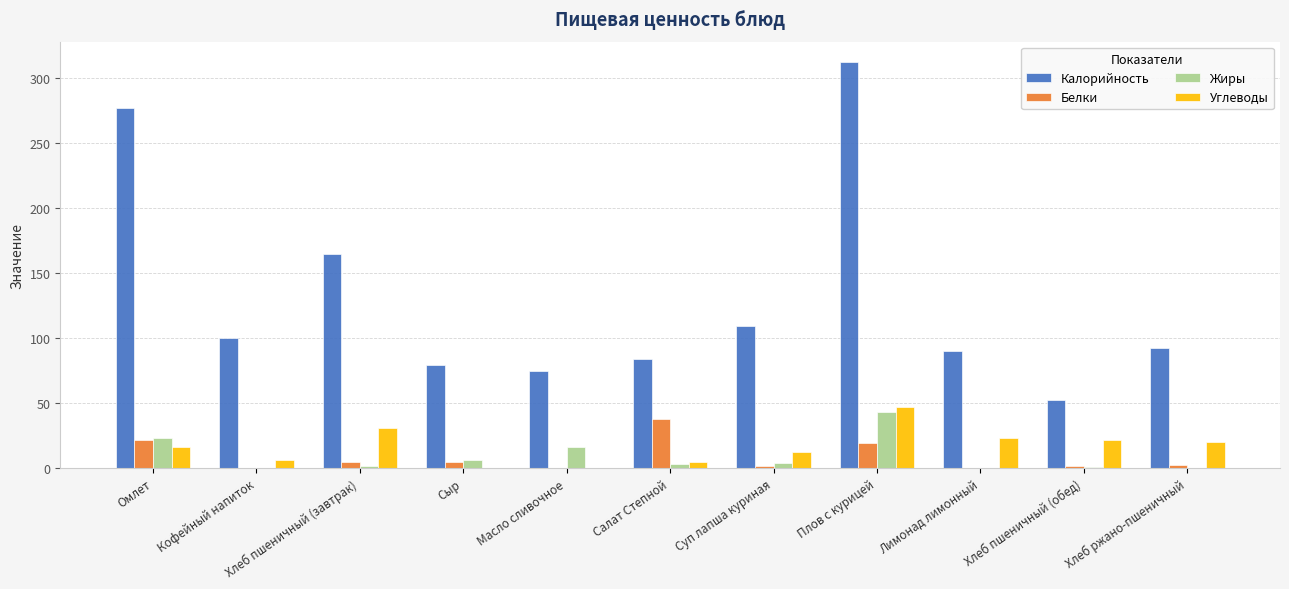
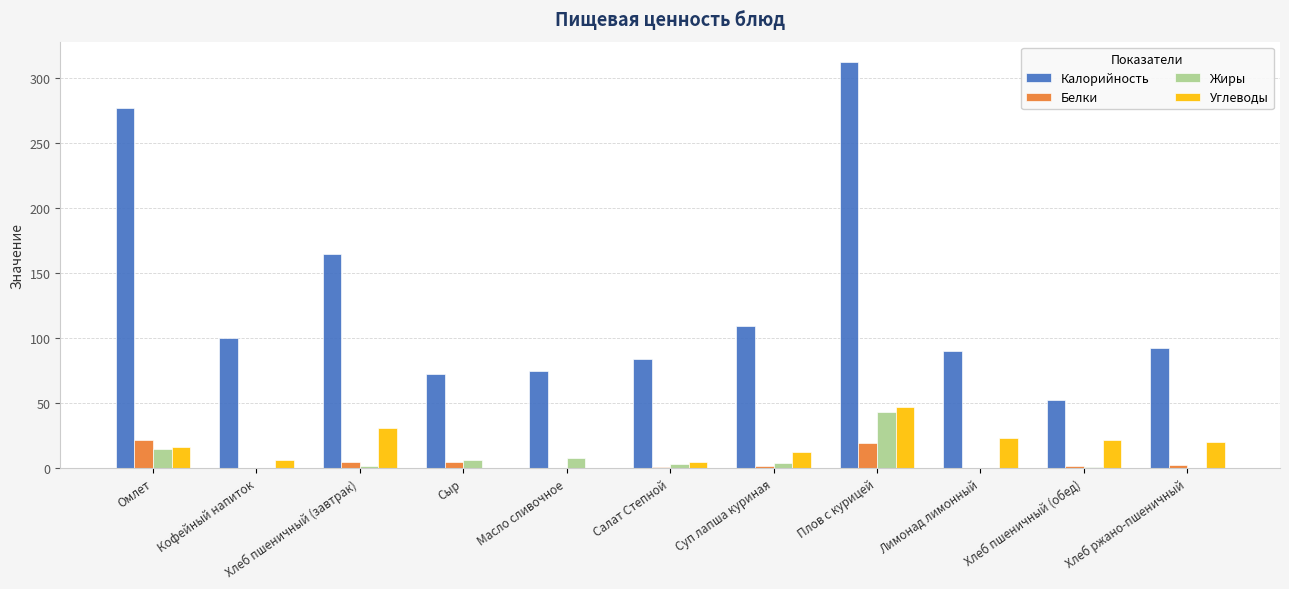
  {
    "Калорийность": {
      "Омлет": 277,
      "Кофейный напиток": 100,
      "Хлеб пшеничный (завтрак)": 164,
-     "Сыр": 79,
+     "Сыр": 72,
      "Масло сливочное": 75,
      "Салат Степной": 84,
      "Суп лапша куриная": 109,
      "Плов с курицей": 312,
      "Лимонад лимонный": 90,
      "Хлеб пшеничный (обед)": 52,
      "Хлеб ржано-пшеничный": 92
    },
    "Белки": {
      "Омлет": 22,
      "Кофейный напиток": 0,
      "Хлеб пшеничный (завтрак)": 5,
      "Сыр": 5,
      "Масло сливочное": 0,
-     "Салат Степной": 38,
+     "Салат Степной": 1,
      "Суп лапша куриная": 2,
      "Плов с курицей": 19,
      "Лимонад лимонный": 0,
      "Хлеб ржано-пшеничный": 2
    },
    "Жиры": {
-     "Омлет": 23,
+     "Омлет": 15,
      "Кофейный напиток": 0,
      "Хлеб пшеничный (завтрак)": 2,
      "Сыр": 6,
-     "Масло сливочное": 16,
+     "Масло сливочное": 8,
      "Салат Степной": 3,
      "Суп лапша куриная": 4,
      "Плов с курицей": 43,
      "Лимонад лимонный": 0
    },
    "Углеводы": {
      "Омлет": 16,
      "Кофейный напиток": 6,
      "Хлеб пшеничный (завтрак)": 31,
      "Сыр": 0,
      "Масло сливочное": 0,
      "Салат Степной": 5,
      "Суп лапша куриная": 13,
      "Плов с курицей": 47,
      "Лимонад лимонный": 23,
      "Хлеб пшеничный (обед)": 22,
      "Хлеб ржано-пшеничный": 20
    }
  }
